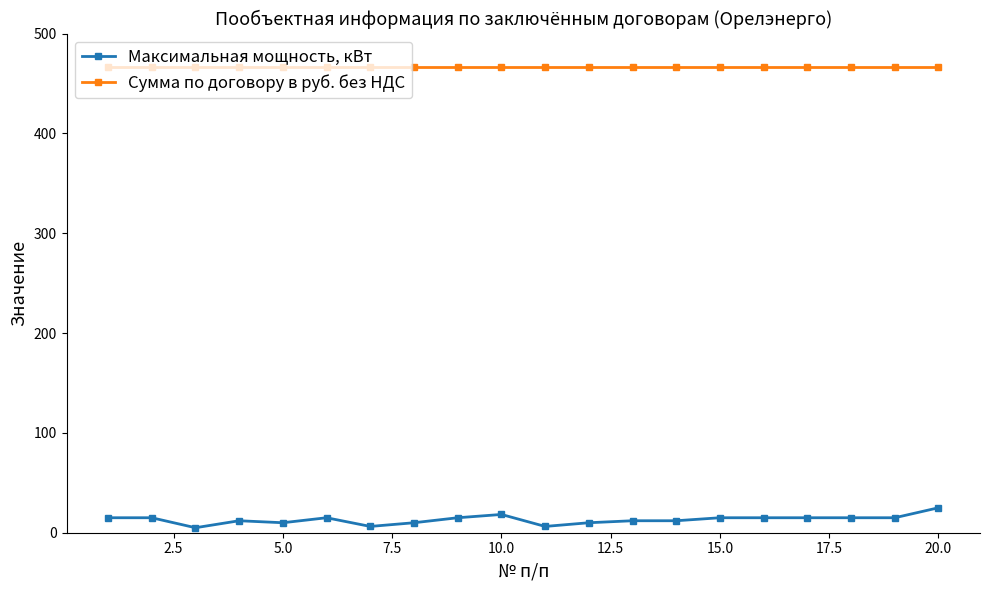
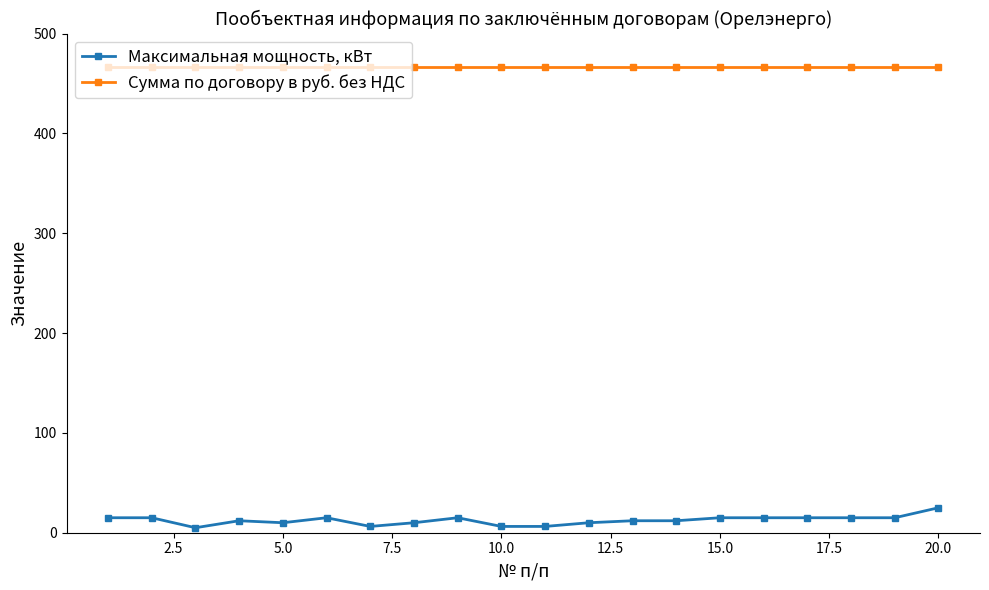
  {
    "Максимальная мощность, кВт": {
      "5.0": 10,
-     "10.0": 20,
+     "10.0": 10,
      "15.0": 20,
      "20.0": 30
    },
    "Сумма по договору в руб. без НДС": {
      "10.0": 470,
      "15.0": 470,
      "20.0": 470
    }
  }
